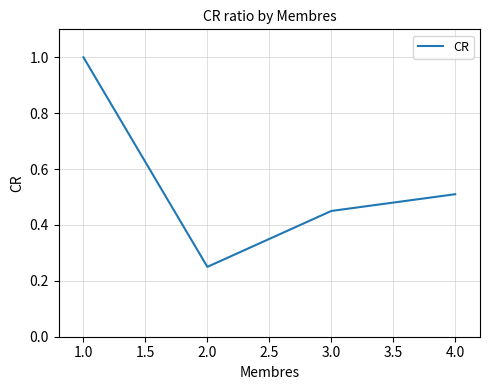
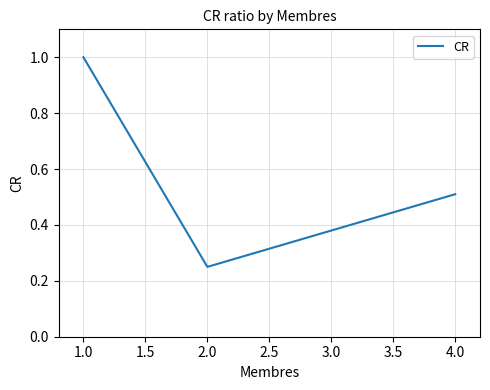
  {
    "1.0": 1.00,
    "2.0": 0.25,
-   "3.0": 0.45,
+   "3.0": 0.38,
    "4.0": 0.51
  }
